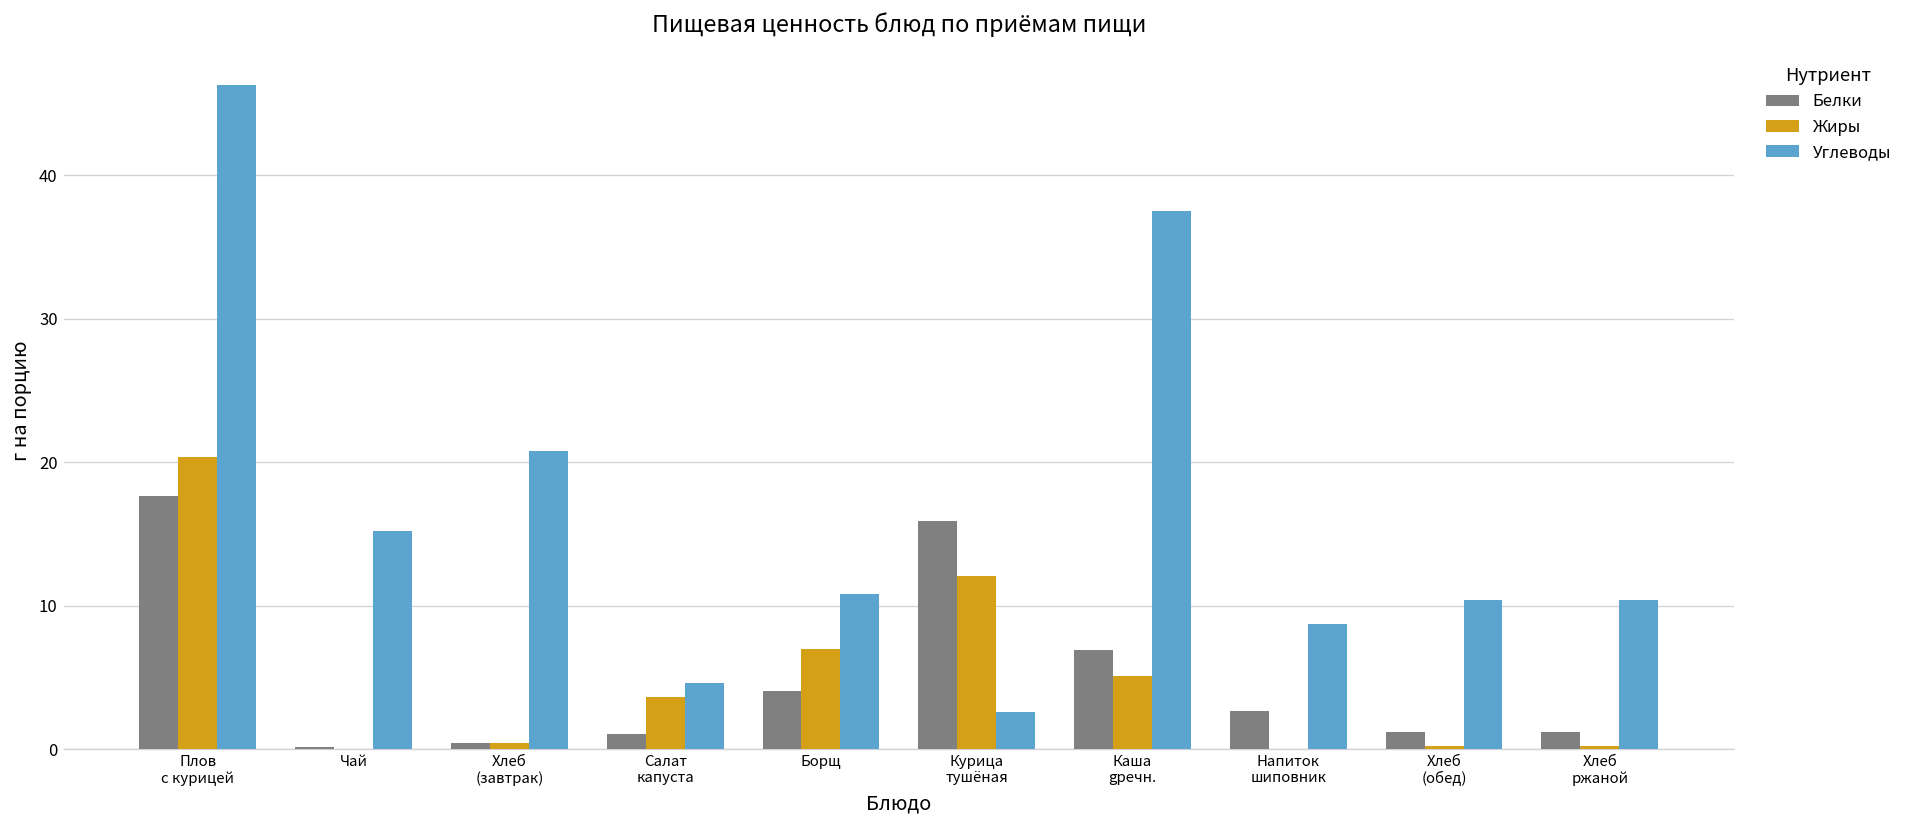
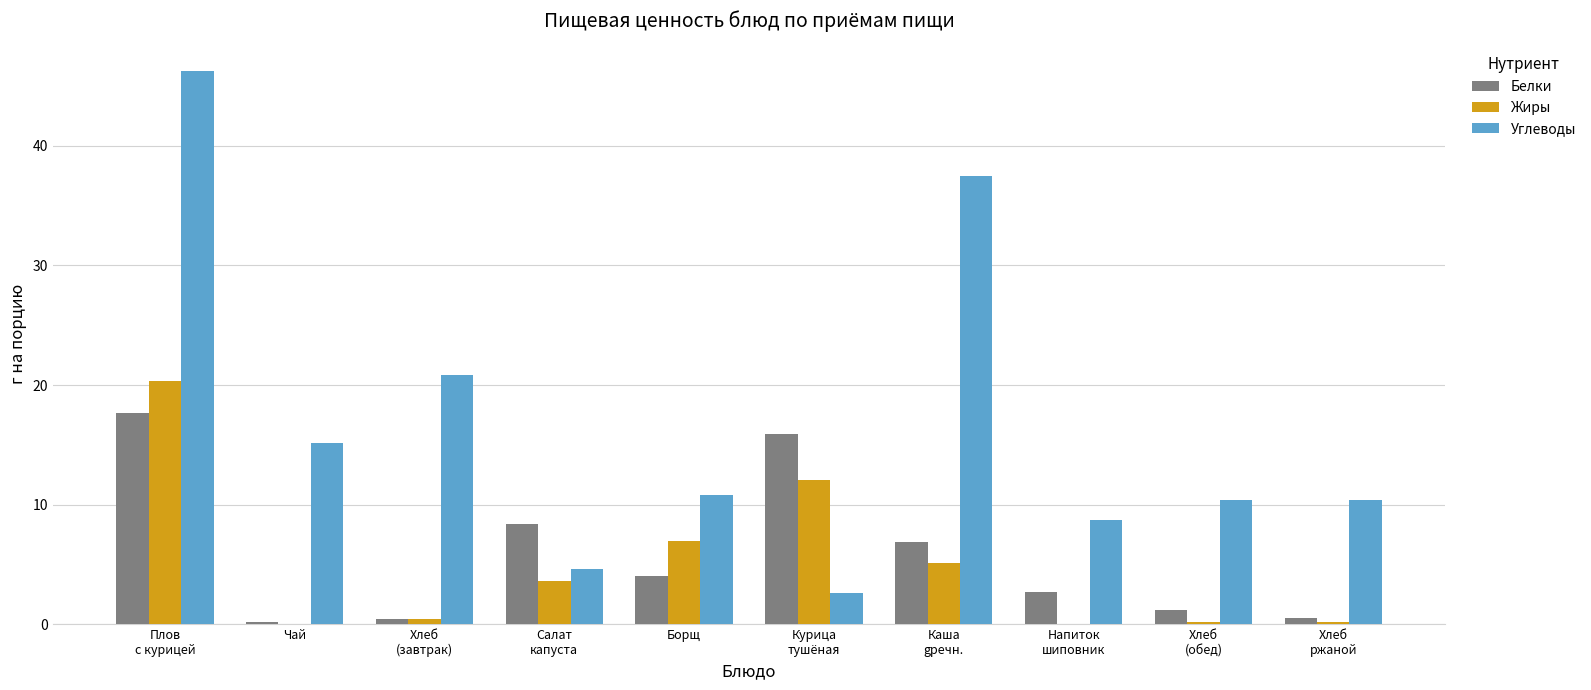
  {
    "Белки": {
      "Плов с курицей": 17.7,
      "Хлеб (завтрак)": 0.4,
-     "Салат капуста": 1.0,
+     "Салат капуста": 8.4,
      "Борщ": 4.1,
      "Курица тушёная": 15.9,
      "Каша gречн.": 6.9,
      "Напиток шиповник": 2.7,
      "Хлеб (обед)": 1.2,
-     "Хлеб ржаной": 1.2
+     "Хлеб ржаной": 0.5
    },
    "Жиры": {
      "Плов с курицей": 20.4,
      "Хлеб (завтрак)": 0.4,
      "Салат капуста": 3.6,
      "Борщ": 6.9,
      "Курица тушёная": 12.1,
      "Каша gречн.": 5.1
    },
    "Углеводы": {
      "Плов с курицей": 46.3,
      "Чай": 15.2,
      "Хлеб (завтрак)": 20.8,
      "Салат капуста": 4.6,
      "Борщ": 10.8,
      "Курица тушёная": 2.6,
      "Каша gречн.": 37.5,
      "Напиток шиповник": 8.7,
      "Хлеб (обед)": 10.4,
      "Хлеб ржаной": 10.4
    }
  }
